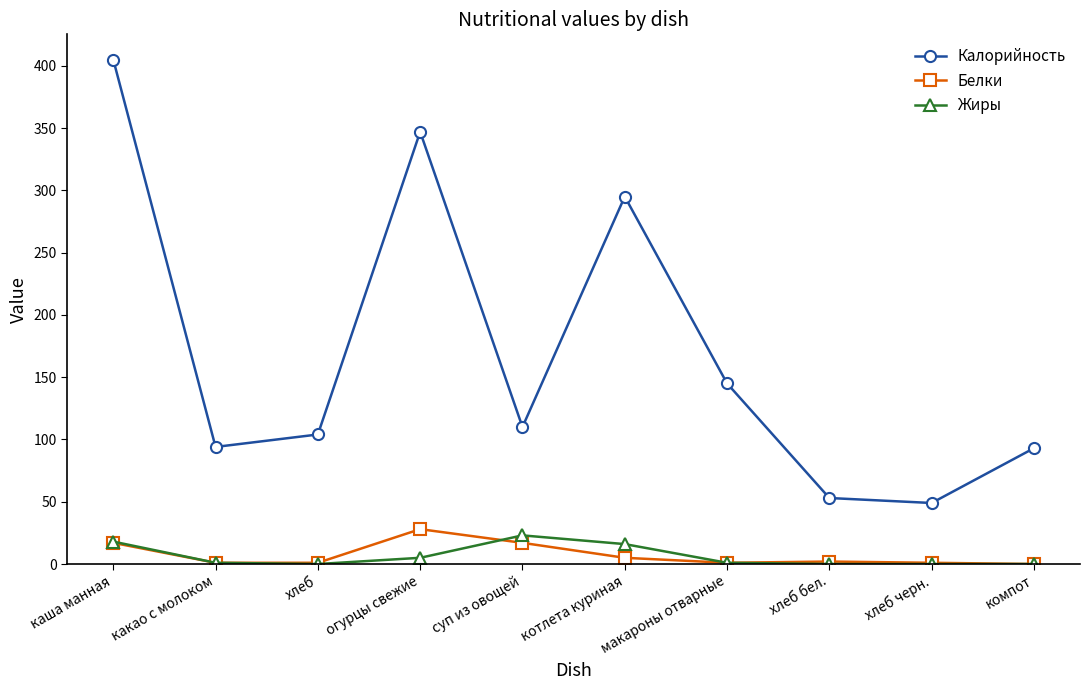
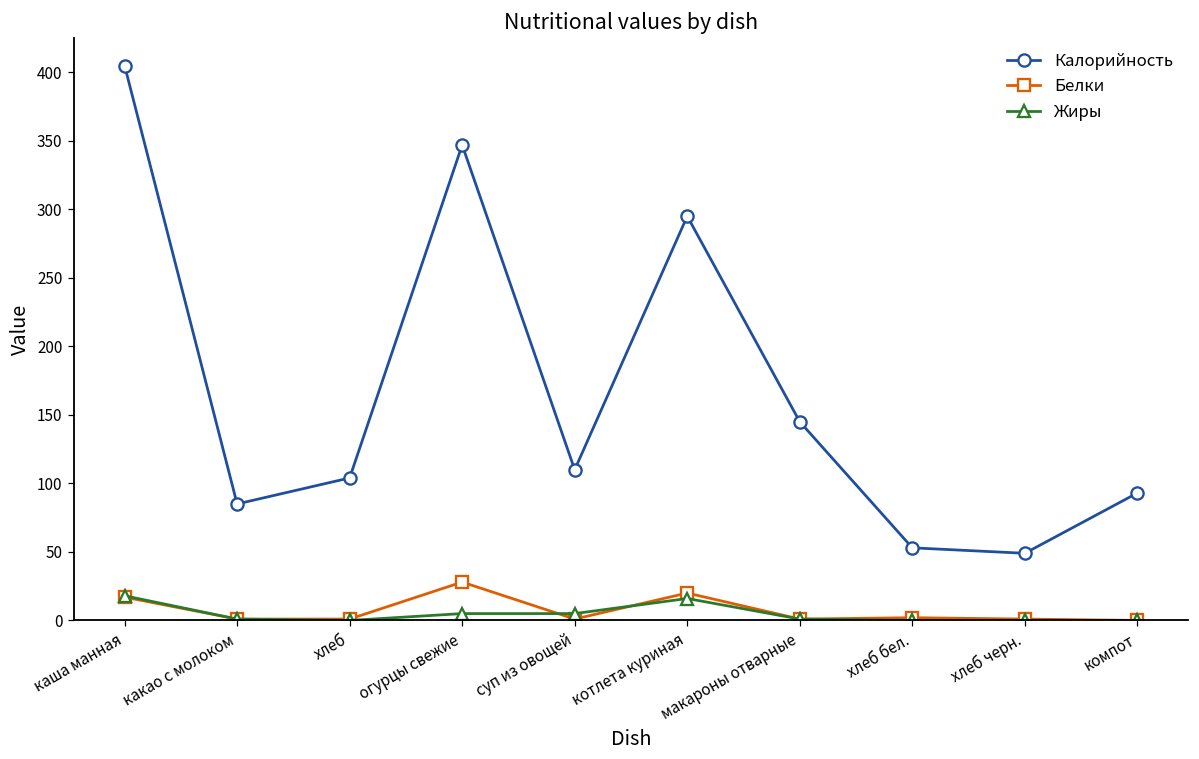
  {
    "Калорийность": {
      "каша манная": 405,
-     "какао с молоком": 94,
+     "какао с молоком": 85,
      "хлеб": 104,
      "огурцы свежие": 347,
      "суп из овощей": 110,
      "котлета куриная": 295,
      "макароны отварные": 145,
      "хлеб бел.": 53,
      "хлеб черн.": 49,
      "компот": 93
    },
    "Белки": {
      "огурцы свежие": 28,
-     "суп из овощей": 17,
-     "котлета куриная": 5
+     "суп из овощей": 1,
+     "котлета куриная": 20
    },
    "Жиры": {
      "огурцы свежие": 5,
-     "суп из овощей": 23,
+     "суп из овощей": 5,
      "котлета куриная": 16
    }
  }
